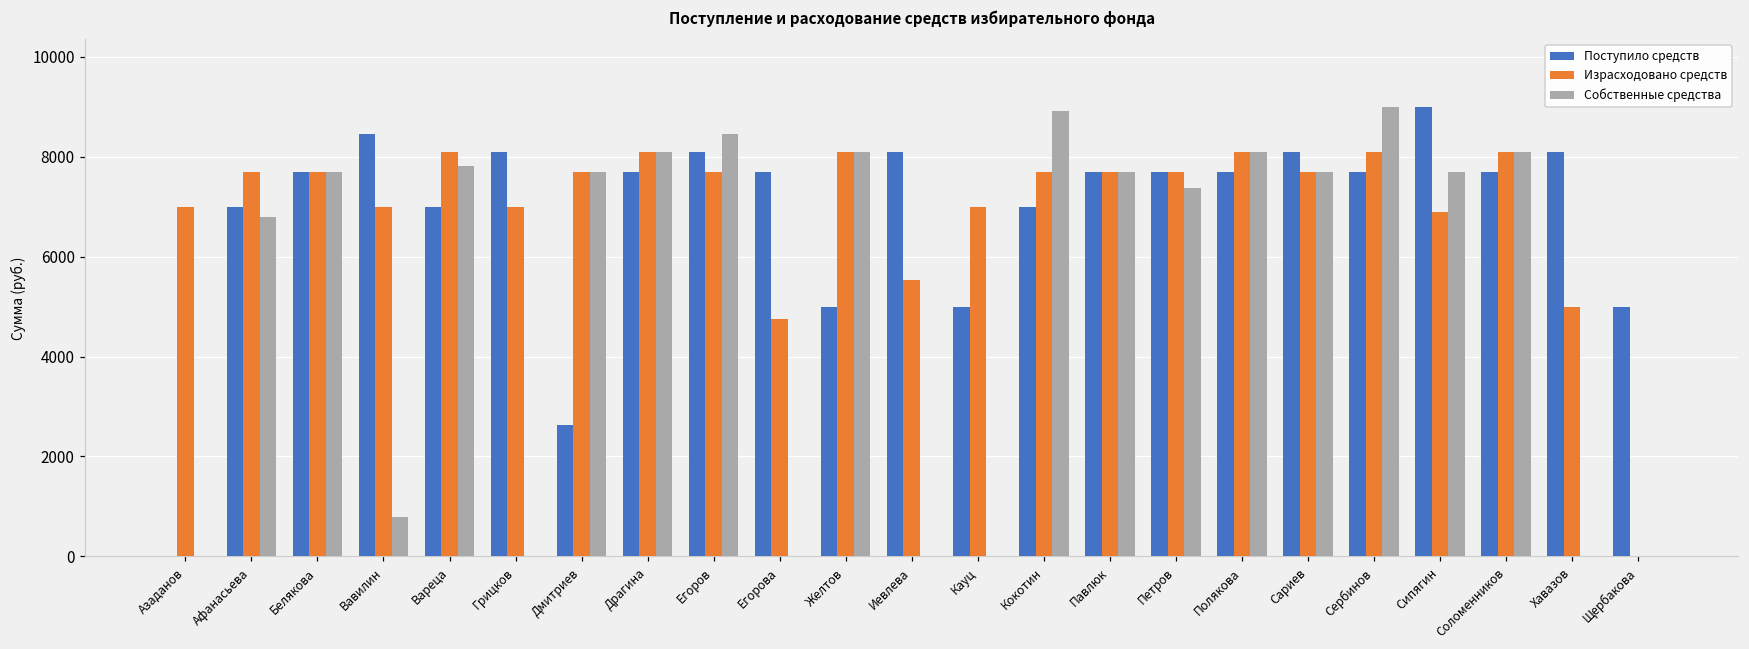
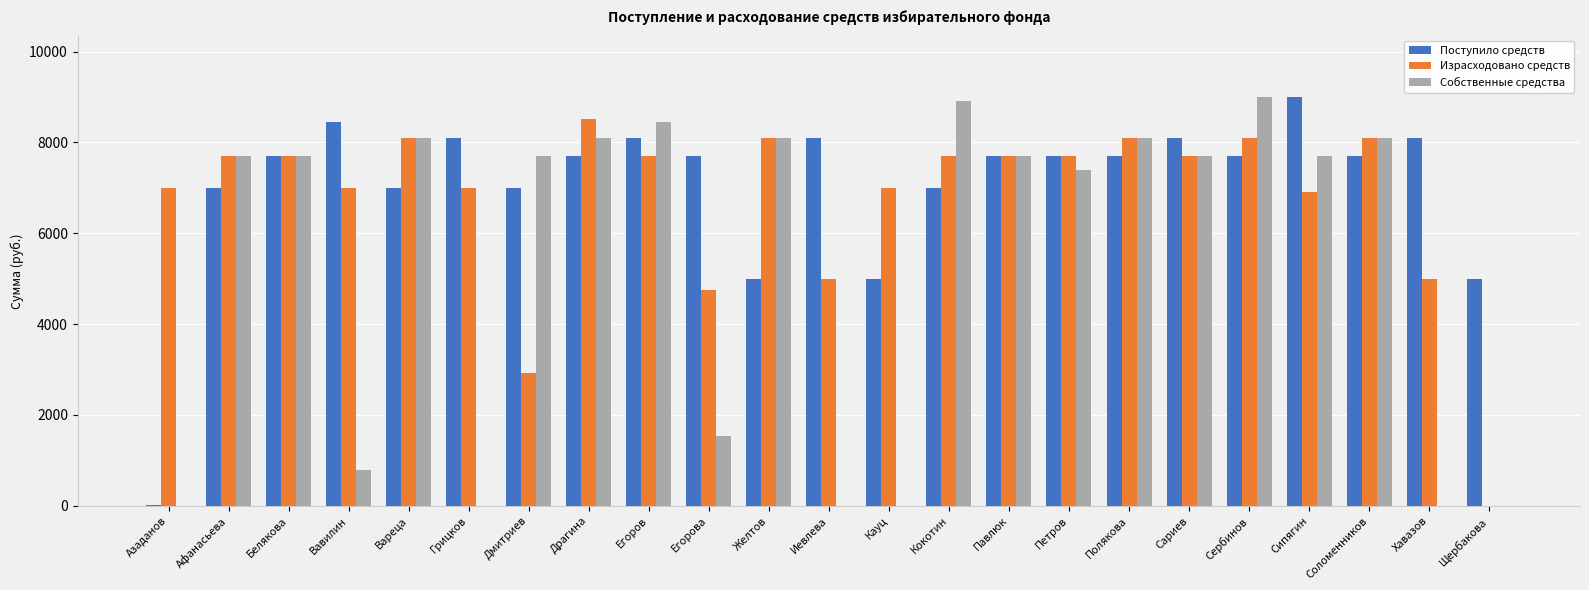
  {
    "Поступило средств": {
      "Афанасьева": 7000,
      "Белякова": 7700,
      "Вавилин": 8500,
      "Вареца": 7000,
      "Грицков": 8100,
-     "Дмитриев": 2600,
+     "Дмитриев": 7000,
      "Драгина": 7700,
      "Егоров": 8100,
      "Егорова": 7700,
      "Желтов": 5000,
      "Иевлева": 8100,
      "Кауц": 5000,
      "Кокотин": 7000,
      "Павлюк": 7700,
      "Петров": 7700,
      "Полякова": 7700,
      "Сариев": 8100,
      "Сербинов": 7700,
      "Сипягин": 9000,
      "Соломенников": 7700,
      "Хавазов": 8100,
      "Щербакова": 5000
    },
    "Израсходовано средств": {
      "Азаданов": 7000,
      "Афанасьева": 7700,
      "Белякова": 7700,
      "Вавилин": 7000,
      "Вареца": 8100,
      "Грицков": 7000,
-     "Дмитриев": 7700,
-     "Драгина": 8100,
+     "Дмитриев": 2900,
+     "Драгина": 8500,
      "Егоров": 7700,
      "Егорова": 4700,
      "Желтов": 8100,
-     "Иевлева": 5500,
+     "Иевлева": 5000,
      "Кауц": 7000,
      "Кокотин": 7700,
      "Павлюк": 7700,
      "Петров": 7700,
      "Полякова": 8100,
      "Сариев": 7700,
      "Сербинов": 8100,
      "Сипягин": 6900,
      "Соломенников": 8100,
      "Хавазов": 5000,
      "Щербакова": 0
    },
    "Собственные средства": {
      "Азаданов": 0,
-     "Афанасьева": 6800,
+     "Афанасьева": 7700,
      "Белякова": 7700,
      "Вавилин": 800,
-     "Вареца": 7800,
+     "Вареца": 8100,
      "Грицков": 0,
      "Дмитриев": 7700,
      "Драгина": 8100,
      "Егоров": 8400,
-     "Егорова": 0,
+     "Егорова": 1500,
      "Желтов": 8100,
      "Иевлева": 0,
      "Кауц": 0,
      "Кокотин": 8900,
      "Павлюк": 7700,
      "Петров": 7400,
      "Полякова": 8100,
      "Сариев": 7700,
      "Сербинов": 9000,
      "Сипягин": 7700,
      "Соломенников": 8100,
      "Хавазов": 0,
      "Щербакова": 0
    }
  }
